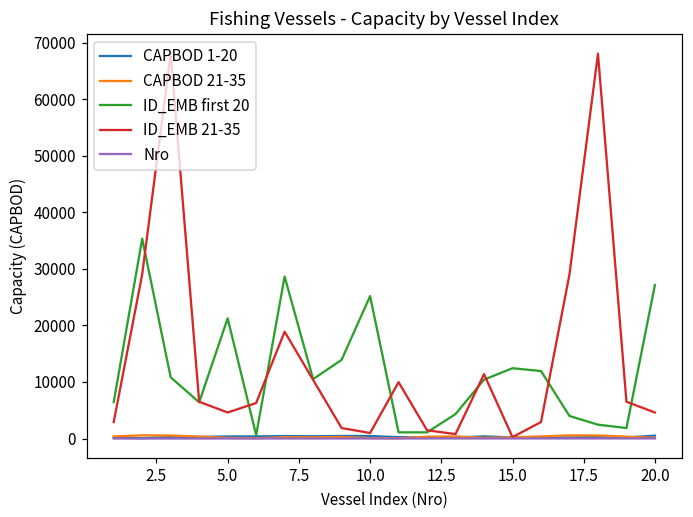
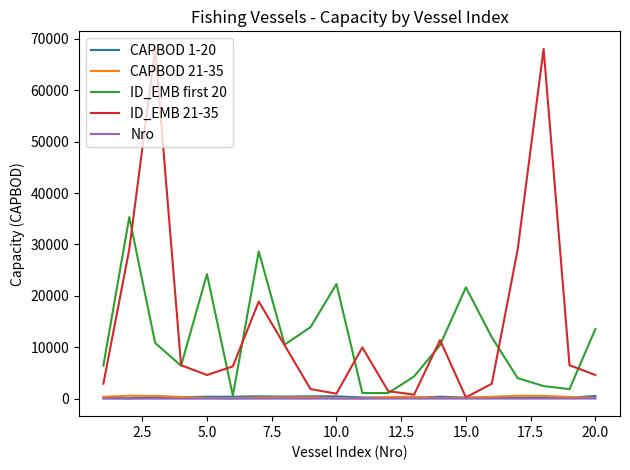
  {
    "ID_EMB first 20": {
-     "5.0": 21000,
-     "10.0": 25000,
-     "15.0": 12000,
-     "20.0": 27000
+     "5.0": 24000,
+     "10.0": 22000,
+     "15.0": 22000,
+     "20.0": 14000
    },
    "ID_EMB 21-35": {
      "5.0": 5000,
      "10.0": 1000,
      "20.0": 5000
    }
  }
